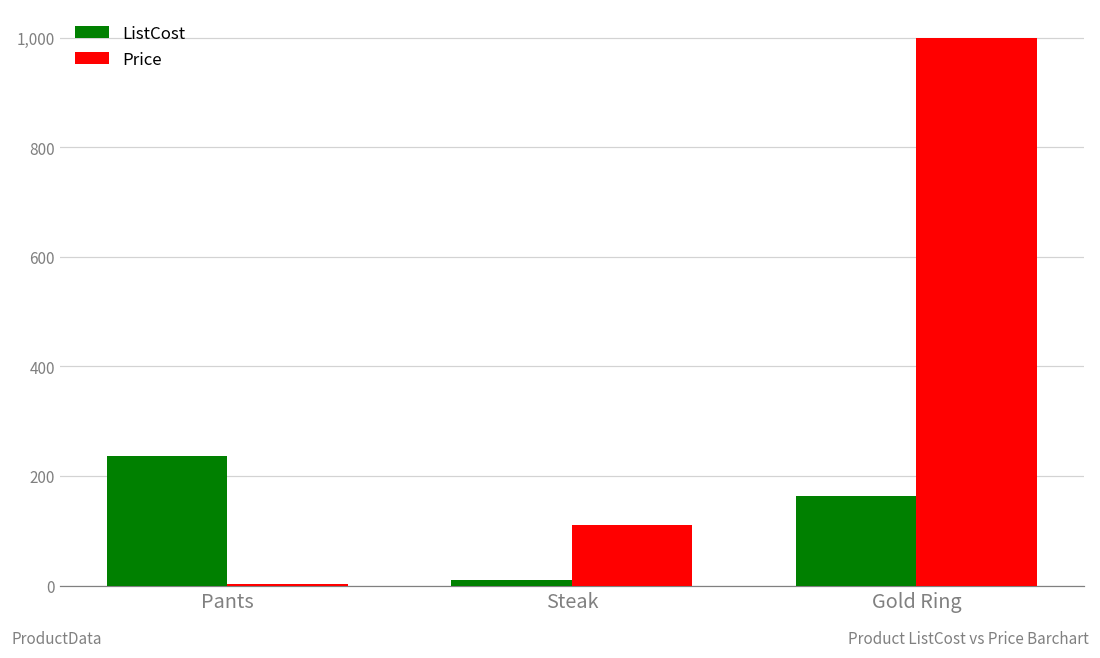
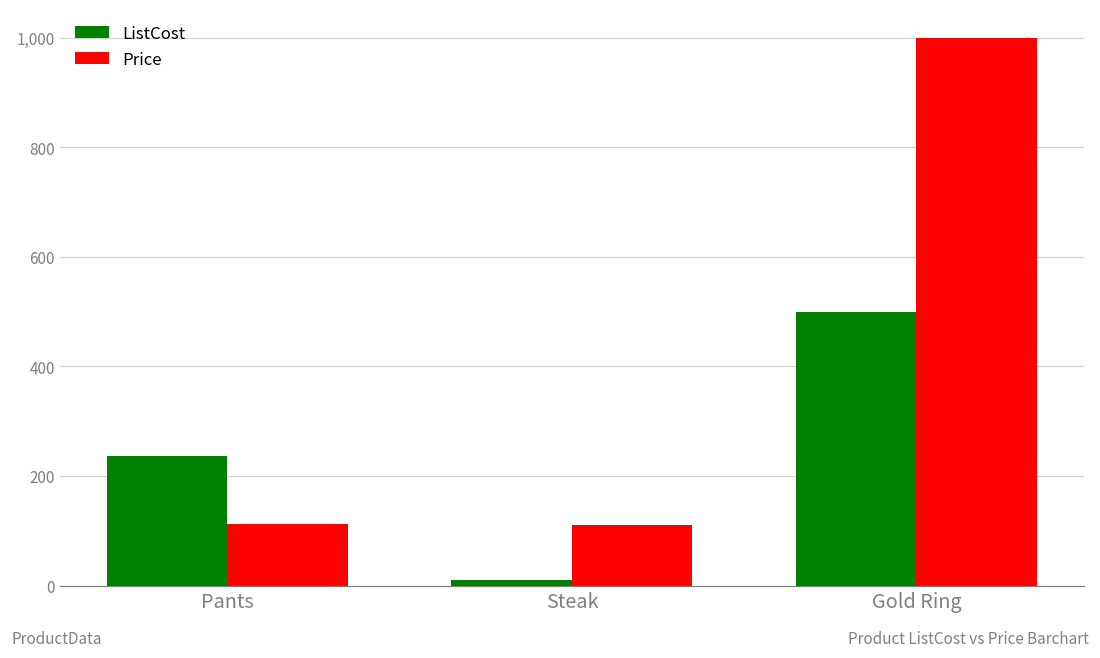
  {
    "ListCost": {
      "Pants": "240",
      "Steak": "10",
-     "Gold Ring": "160"
+     "Gold Ring": "500"
    },
    "Price": {
-     "Pants": "0",
+     "Pants": "110",
      "Steak": "110",
      "Gold Ring": "1,000"
    }
  }
